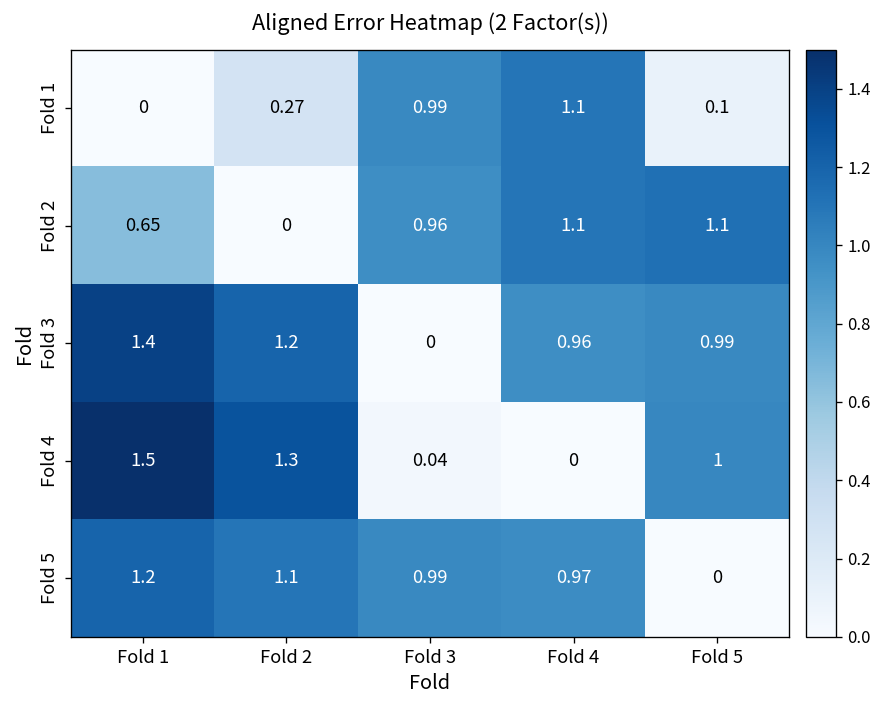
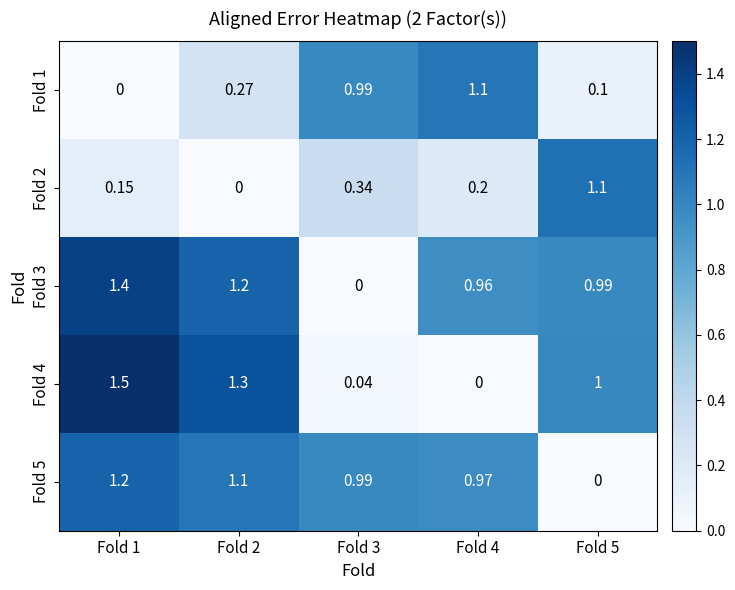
  {
    "Fold 1": {
      "Fold 1": 0,
      "Fold 2": 0.27,
      "Fold 3": 0.99,
      "Fold 4": 1.1,
      "Fold 5": 0.1
    },
    "Fold 2": {
-     "Fold 1": 0.65,
+     "Fold 1": 0.15,
      "Fold 2": 0,
-     "Fold 3": 0.96,
-     "Fold 4": 1.1,
+     "Fold 3": 0.34,
+     "Fold 4": 0.2,
      "Fold 5": 1.1
    },
    "Fold 3": {
      "Fold 1": 1.4,
      "Fold 2": 1.2,
      "Fold 3": 0,
      "Fold 4": 0.96,
      "Fold 5": 0.99
    },
    "Fold 4": {
      "Fold 1": 1.5,
      "Fold 2": 1.3,
      "Fold 3": 0.04,
      "Fold 4": 0,
      "Fold 5": 1
    },
    "Fold 5": {
      "Fold 1": 1.2,
      "Fold 2": 1.1,
      "Fold 3": 0.99,
      "Fold 4": 0.97,
      "Fold 5": 0
    }
  }
